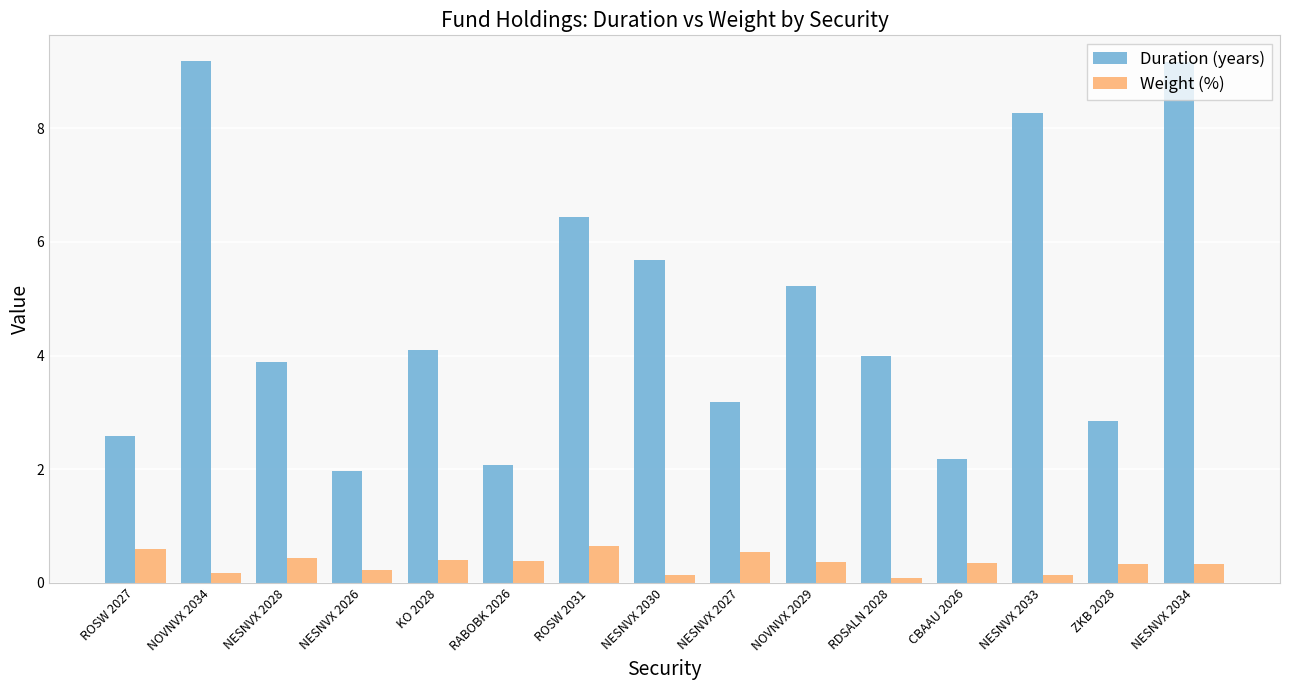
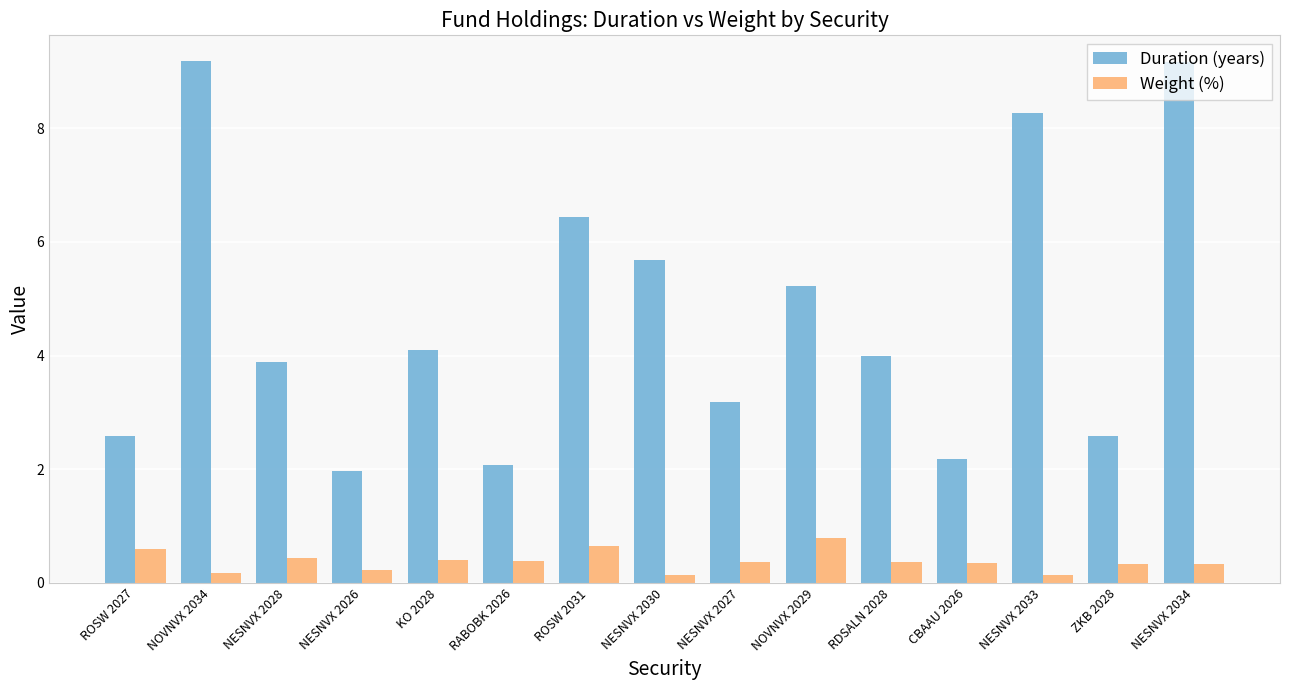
  {
    "Duration (years)": {
      "ROSW 2027": 2.6,
      "NOVNVX 2034": 9.2,
      "NESNVX 2028": 3.9,
      "NESNVX 2026": 2.0,
      "KO 2028": 4.1,
      "RABOBK 2026": 2.1,
      "ROSW 2031": 6.4,
      "NESNVX 2030": 5.7,
      "NESNVX 2027": 3.2,
      "NOVNVX 2029": 5.2,
      "RDSALN 2028": 4.0,
      "CBAAU 2026": 2.2,
      "NESNVX 2033": 8.3,
-     "ZKB 2028": 2.9
+     "ZKB 2028": 2.6
    },
    "Weight (%)": {
      "ROSW 2027": 0.6,
      "NOVNVX 2034": 0.2,
      "NESNVX 2028": 0.4,
      "NESNVX 2026": 0.2,
      "KO 2028": 0.4,
      "RABOBK 2026": 0.4,
      "ROSW 2031": 0.7,
      "NESNVX 2030": 0.1,
-     "NESNVX 2027": 0.5,
-     "NOVNVX 2029": 0.4,
-     "RDSALN 2028": 0.1,
+     "NESNVX 2027": 0.4,
+     "NOVNVX 2029": 0.8,
+     "RDSALN 2028": 0.4,
      "CBAAU 2026": 0.3,
      "NESNVX 2033": 0.1,
      "ZKB 2028": 0.3,
      "NESNVX 2034": 0.3
    }
  }
